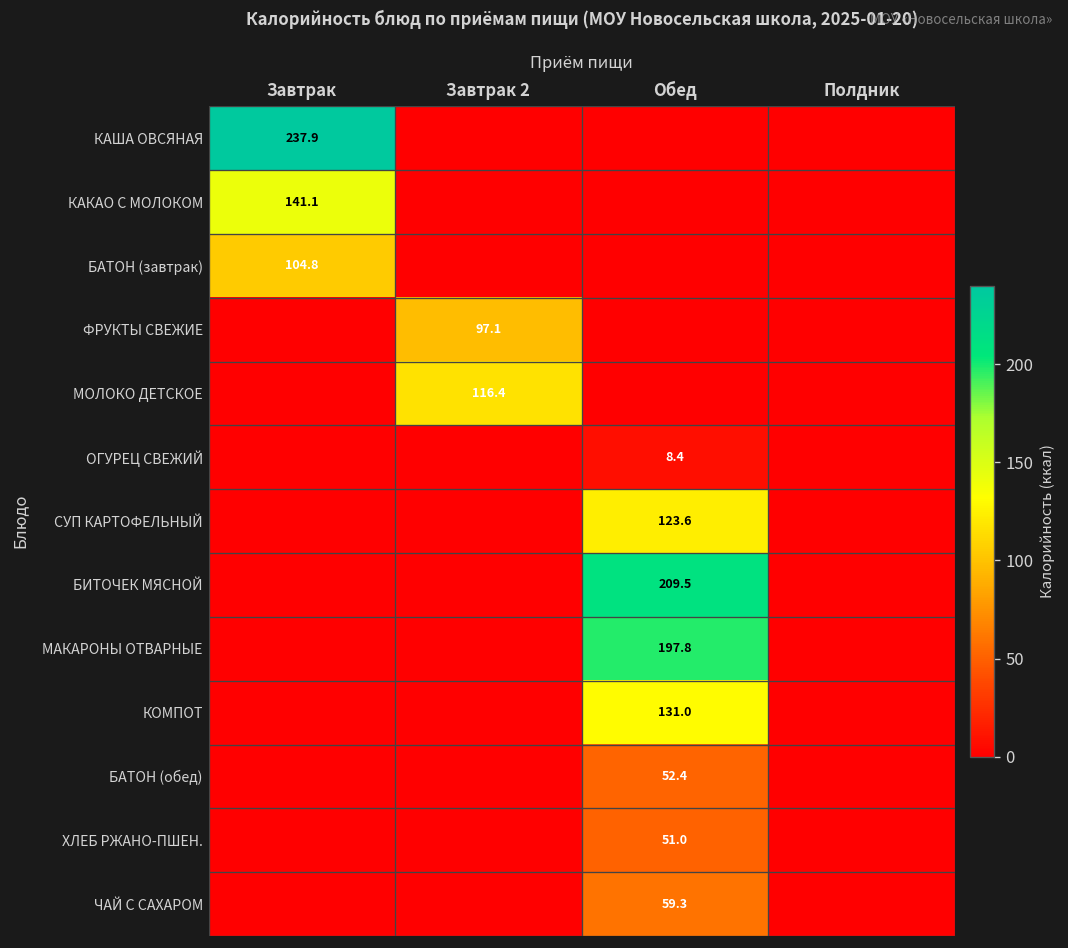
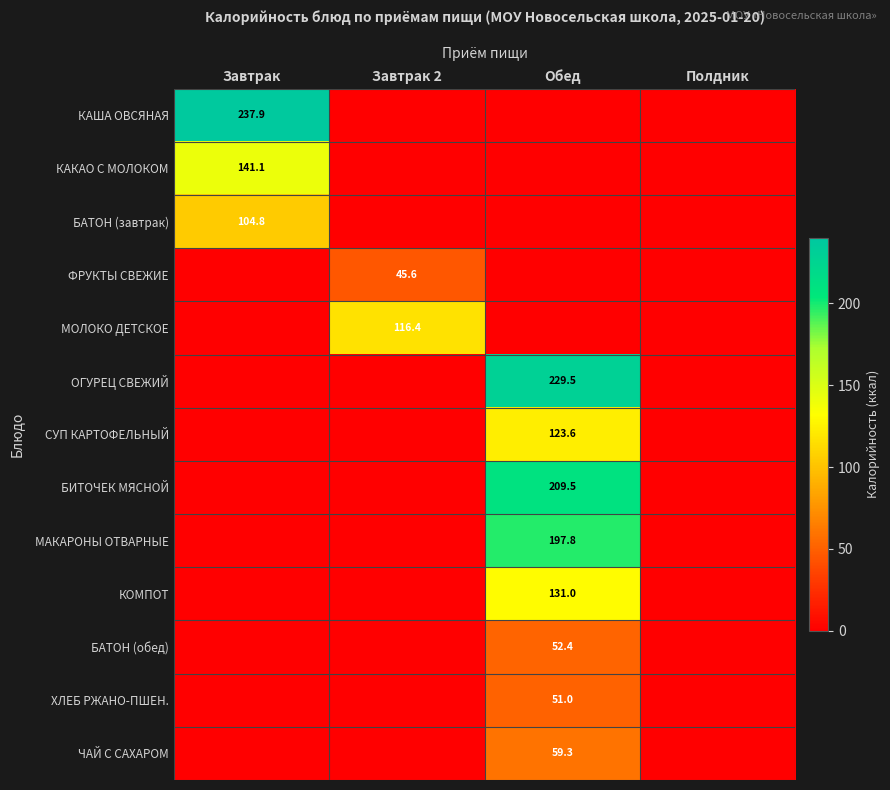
  {
    "КАША ОВСЯНАЯ": {
      "Завтрак": 237.9
    },
    "КАКАО С МОЛОКОМ": {
      "Завтрак": 141.1
    },
    "БАТОН (завтрак)": {
      "Завтрак": 104.8
    },
    "ФРУКТЫ СВЕЖИЕ": {
-     "Завтрак 2": 97.1
+     "Завтрак 2": 45.6
    },
    "МОЛОКО ДЕТСКОЕ": {
      "Завтрак 2": 116.4
    },
    "ОГУРЕЦ СВЕЖИЙ": {
-     "Обед": 8.4
+     "Обед": 229.5
    },
    "СУП КАРТОФЕЛЬНЫЙ": {
      "Обед": 123.6
    },
    "БИТОЧЕК МЯСНОЙ": {
      "Обед": 209.5
    },
    "МАКАРОНЫ ОТВАРНЫЕ": {
      "Обед": 197.8
    },
    "КОМПОТ": {
      "Обед": 131.0
    },
    "БАТОН (обед)": {
      "Обед": 52.4
    },
    "ХЛЕБ РЖАНО-ПШЕН.": {
      "Обед": 51.0
    },
    "ЧАЙ С САХАРОМ": {
      "Обед": 59.3
    }
  }
